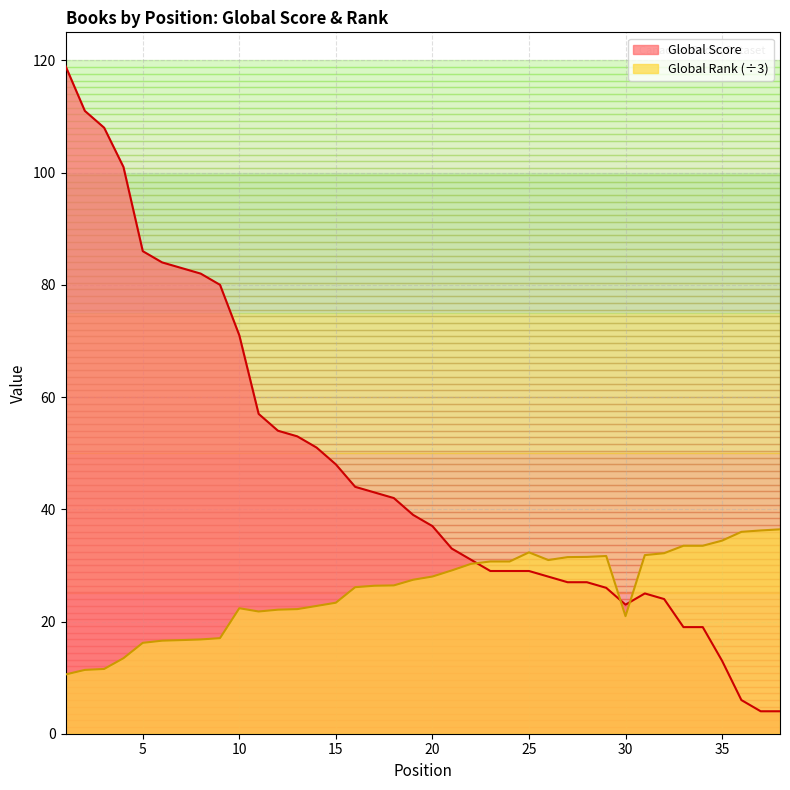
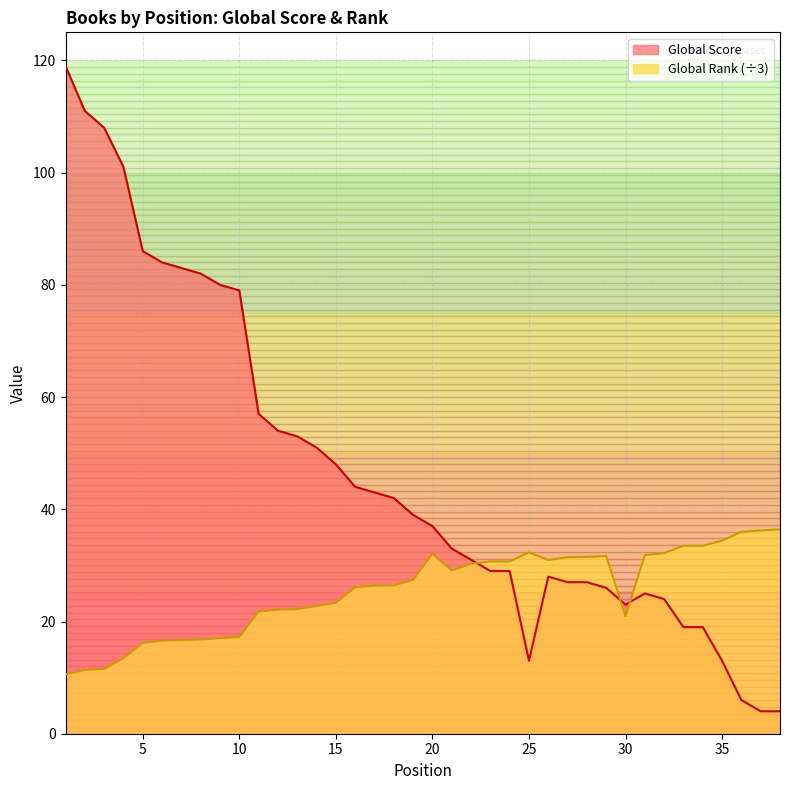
  {
    "Global Score": {
      "5": 86,
-     "10": 71,
+     "10": 79,
      "15": 48,
      "20": 37,
-     "25": 29,
+     "25": 13,
      "30": 23,
      "35": 13
    },
    "Global Rank (÷3)": {
      "5": 16,
-     "10": 22,
+     "10": 17,
      "15": 23,
-     "20": 28,
+     "20": 32,
      "25": 32,
      "30": 21,
      "35": 34
    }
  }
